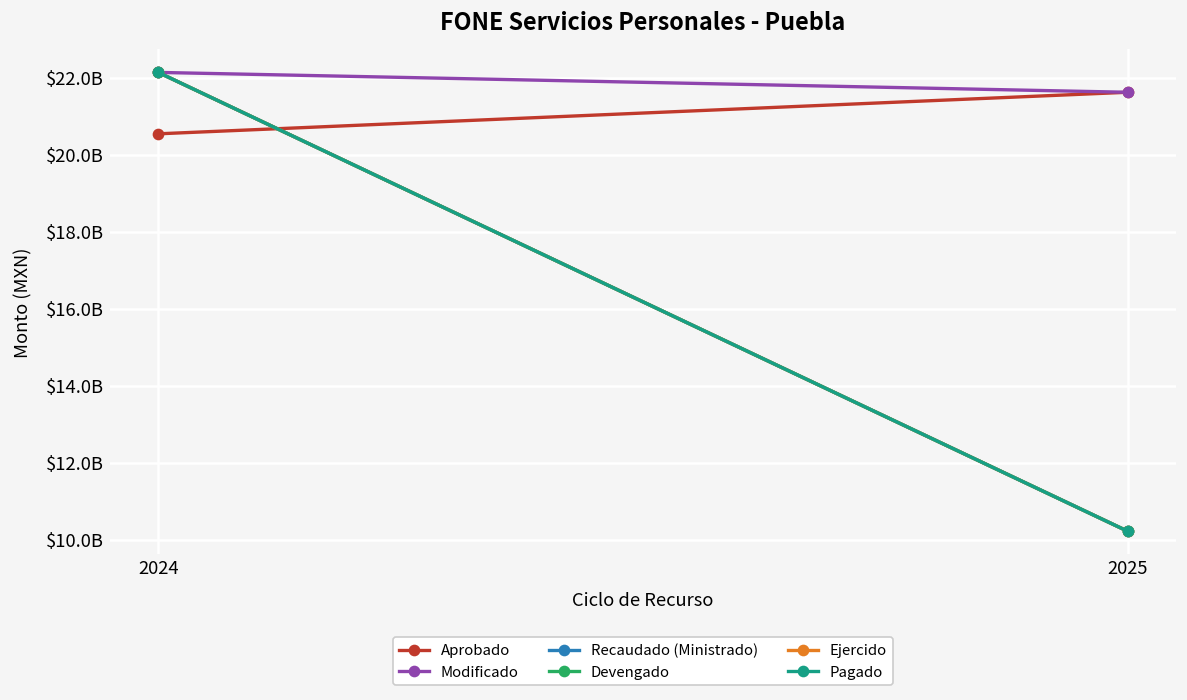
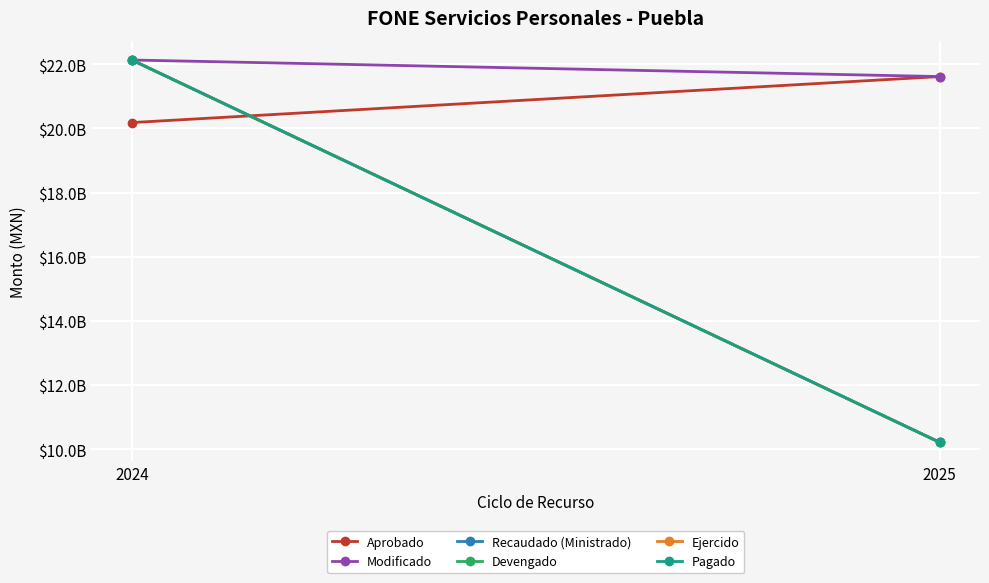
  {
    "Aprobado": {
-     "2024": "$20500000000"
+     "2024": "$20200000000"
    },
    "Pagado": {
      "2025": "$10200000000"
    }
  }
